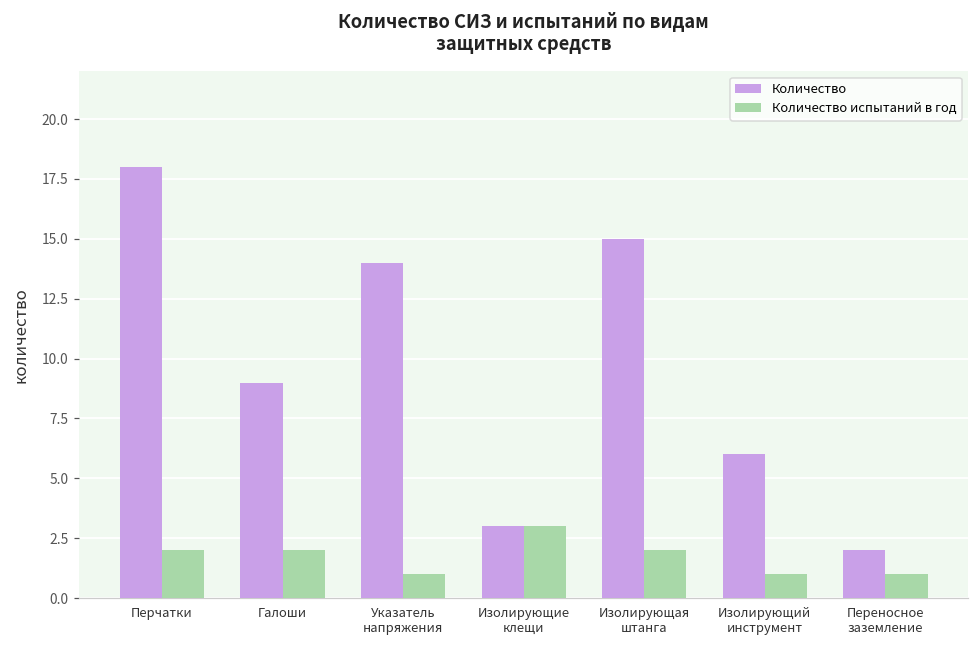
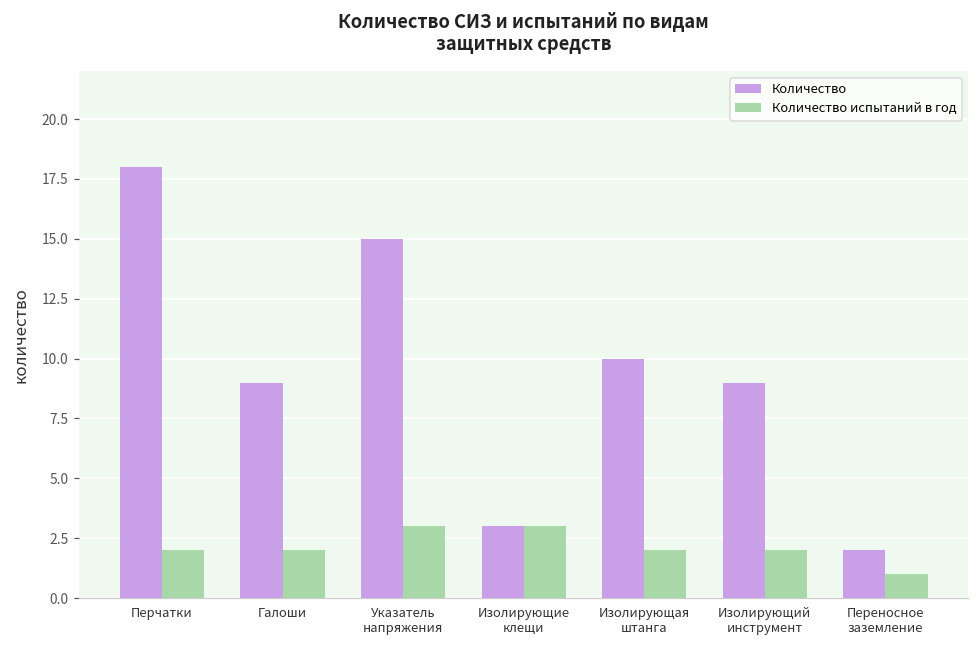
  {
    "Количество": {
      "Перчатки": 18,
      "Галоши": 9,
-     "Указатель напряжения": 14,
+     "Указатель напряжения": 15,
      "Изолирующие клещи": 3,
-     "Изолирующая штанга": 15,
-     "Изолирующий инструмент": 6,
+     "Изолирующая штанга": 10,
+     "Изолирующий инструмент": 9,
      "Переносное заземление": 2
    },
    "Количество испытаний в год": {
      "Перчатки": 2,
      "Галоши": 2,
-     "Указатель напряжения": 1,
+     "Указатель напряжения": 3,
      "Изолирующие клещи": 3,
      "Изолирующая штанга": 2,
-     "Изолирующий инструмент": 1,
+     "Изолирующий инструмент": 2,
      "Переносное заземление": 1
    }
  }
